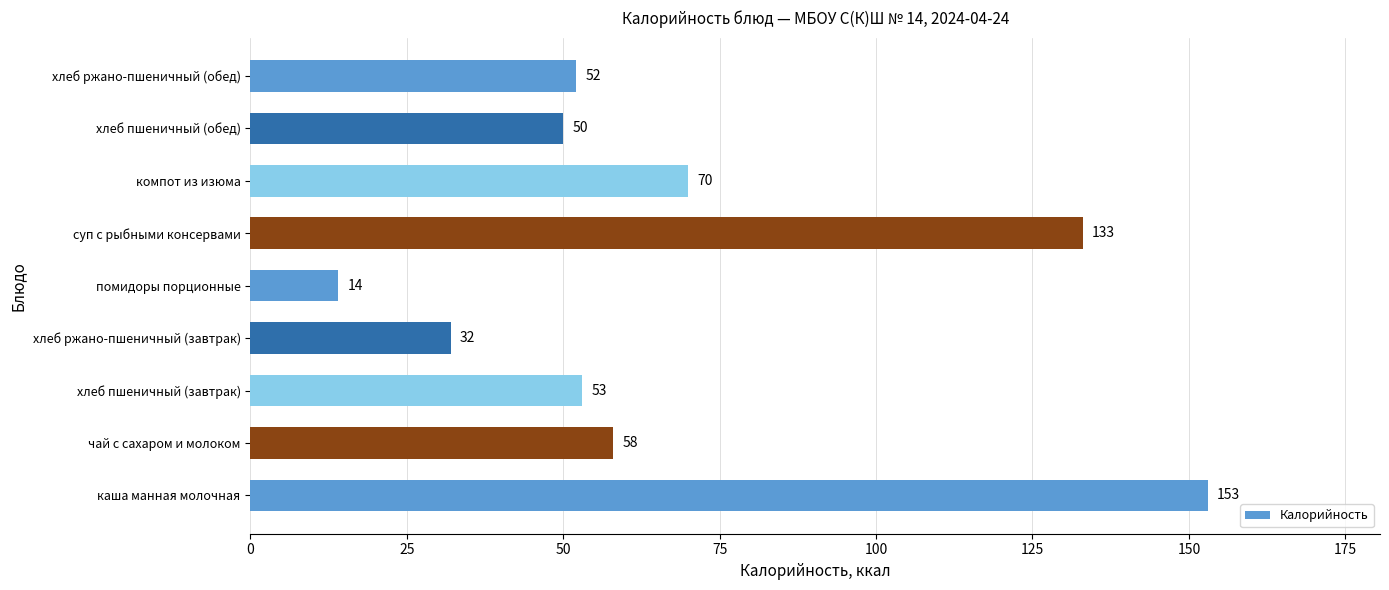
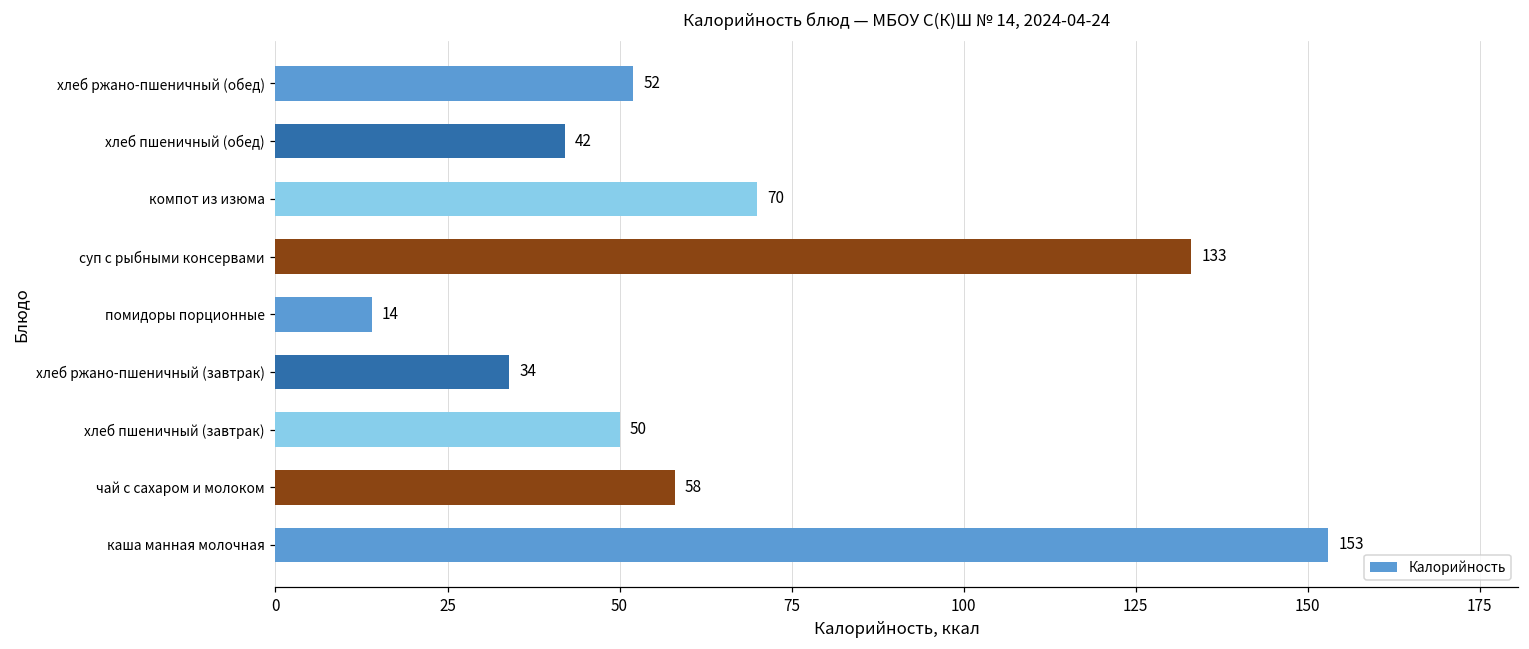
  {
    "хлеб ржано-пшеничный (обед)": 52,
-   "хлеб пшеничный (обед)": 50,
+   "хлеб пшеничный (обед)": 42,
    "компот из изюма": 70,
    "суп с рыбными консервами": 133,
    "помидоры порционные": 14,
-   "хлеб ржано-пшеничный (завтрак)": 32,
-   "хлеб пшеничный (завтрак)": 53,
+   "хлеб ржано-пшеничный (завтрак)": 34,
+   "хлеб пшеничный (завтрак)": 50,
    "чай с сахаром и молоком": 58,
    "каша манная молочная": 153
  }
